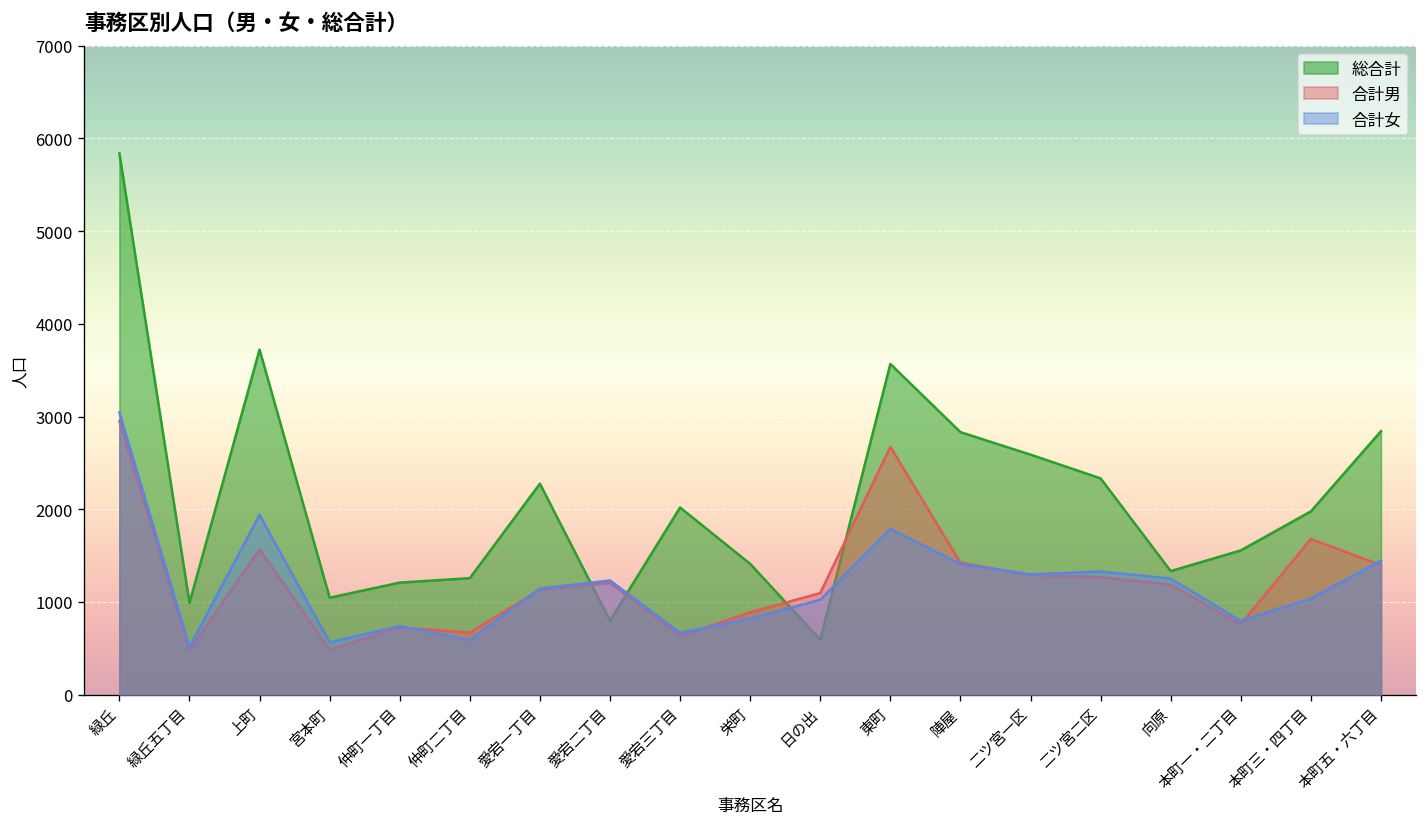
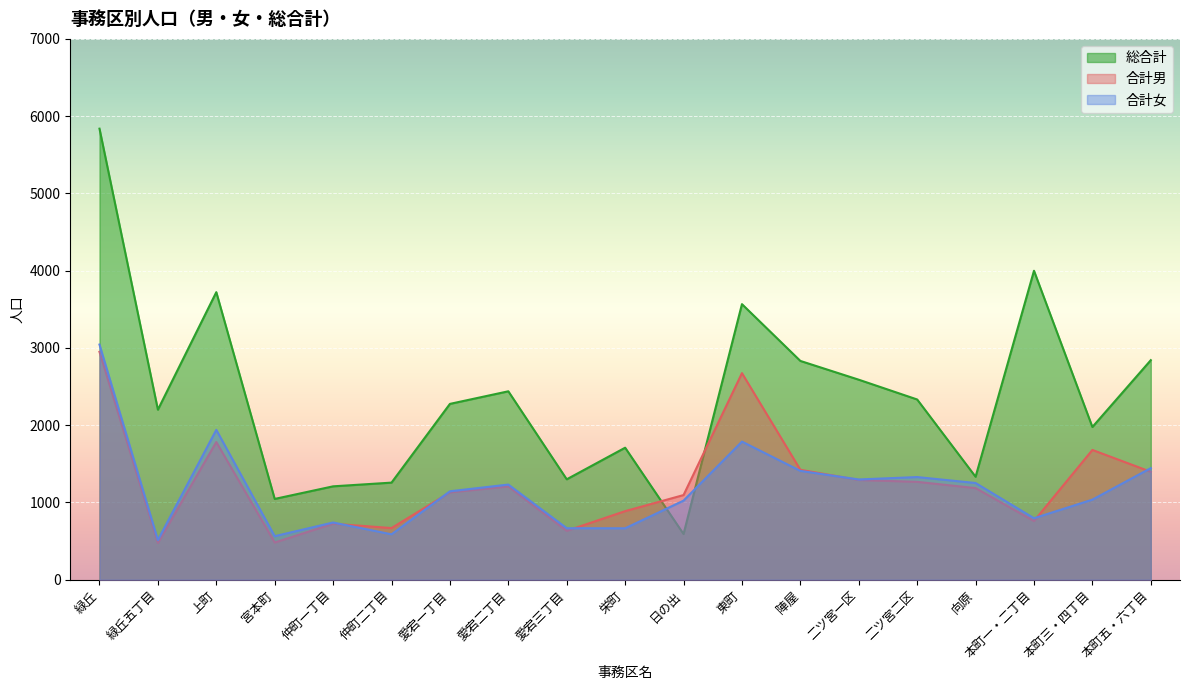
  {
    "総合計": {
      "緑丘": 5800,
-     "緑丘五丁目": 1000,
+     "緑丘五丁目": 2200,
      "上町": 3700,
      "宮本町": 1000,
      "仲町一丁目": 1200,
      "仲町二丁目": 1300,
      "愛宕一丁目": 2300,
-     "愛宕二丁目": 800,
-     "愛宕三丁目": 2000,
-     "栄町": 1400,
+     "愛宕二丁目": 2400,
+     "愛宕三丁目": 1300,
+     "栄町": 1700,
      "日の出": 600,
      "東町": 3600,
      "陣屋": 2800,
      "二ツ宮一区": 2600,
      "二ツ宮二区": 2300,
      "向原": 1300,
-     "本町一・二丁目": 1600,
+     "本町一・二丁目": 4000,
      "本町三・四丁目": 2000,
      "本町五・六丁目": 2800
    },
    "合計男": {
      "緑丘": 3000,
      "緑丘五丁目": 500,
-     "上町": 1600,
+     "上町": 1800,
      "宮本町": 500,
      "仲町二丁目": 700,
      "愛宕三丁目": 600,
      "栄町": 900,
      "日の出": 1100,
      "東町": 2700,
      "二ツ宮二区": 1300,
      "向原": 1200,
      "本町一・二丁目": 800,
      "本町三・四丁目": 1700,
      "本町五・六丁目": 1400
    },
    "合計女": {
      "緑丘": 3000,
      "緑丘五丁目": 500,
      "上町": 1900,
      "宮本町": 600,
      "仲町二丁目": 600,
      "愛宕三丁目": 700,
-     "栄町": 800,
+     "栄町": 700,
      "日の出": 1000,
      "東町": 1800,
      "二ツ宮二区": 1300,
      "向原": 1300,
      "本町一・二丁目": 800,
      "本町三・四丁目": 1000,
      "本町五・六丁目": 1400
    }
  }
